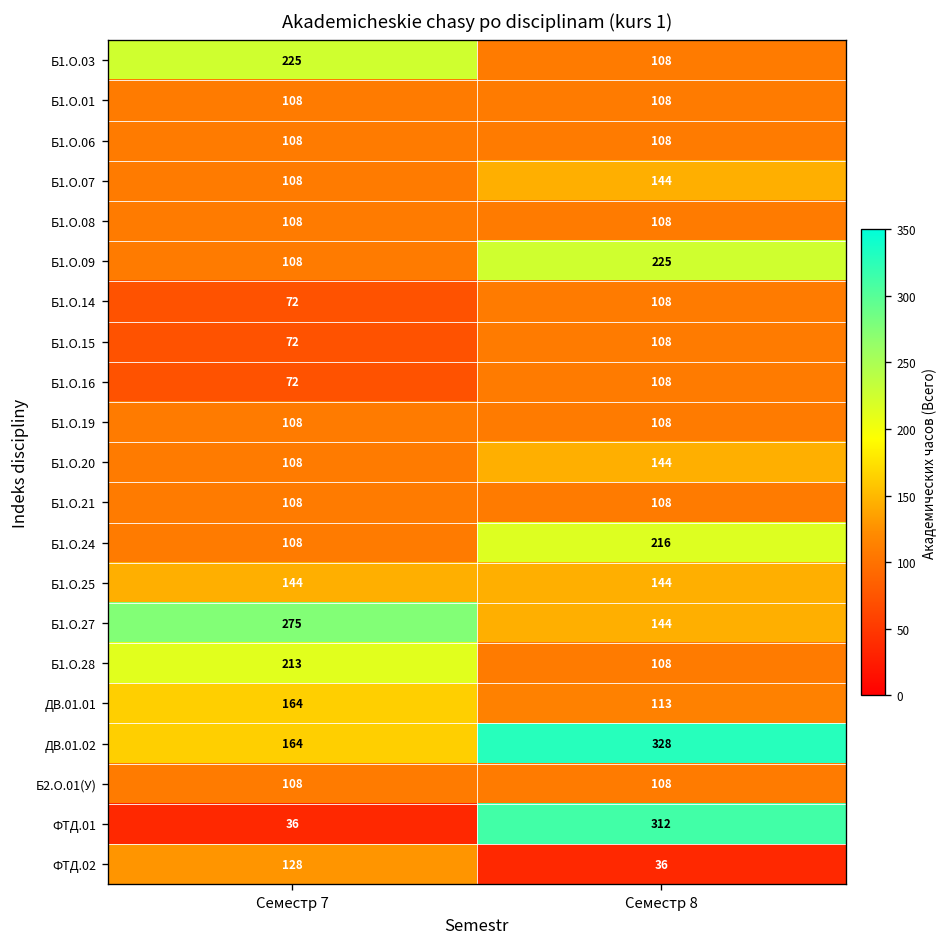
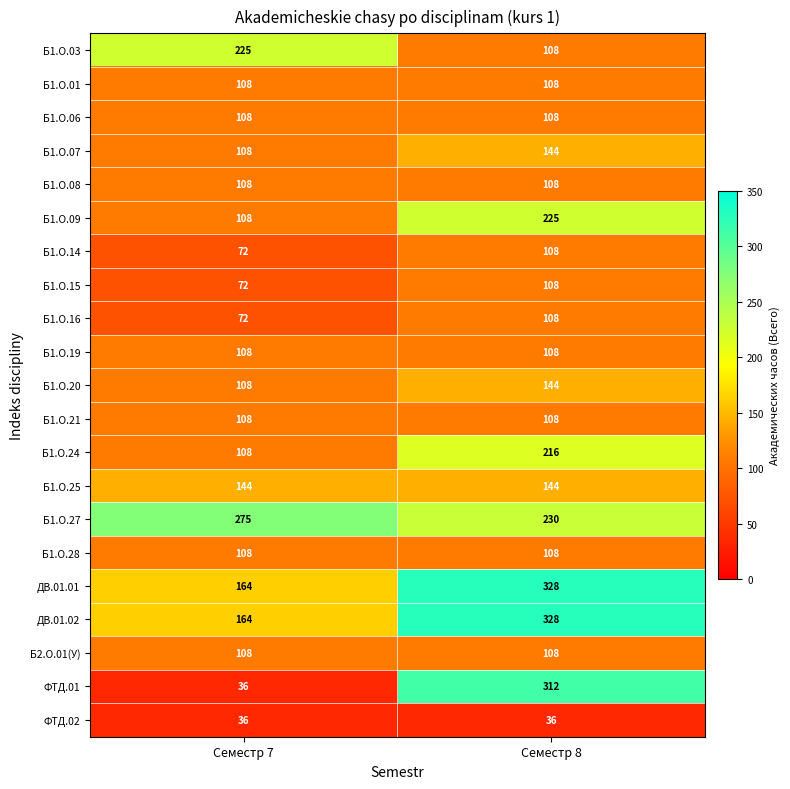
  {
    "Б1.О.03": {
      "Семестр 7": 225,
      "Семестр 8": 108
    },
    "Б1.О.01": {
      "Семестр 7": 108,
      "Семестр 8": 108
    },
    "Б1.О.06": {
      "Семестр 7": 108,
      "Семестр 8": 108
    },
    "Б1.О.07": {
      "Семестр 7": 108,
      "Семестр 8": 144
    },
    "Б1.О.08": {
      "Семестр 7": 108,
      "Семестр 8": 108
    },
    "Б1.О.09": {
      "Семестр 7": 108,
      "Семестр 8": 225
    },
    "Б1.О.14": {
      "Семестр 7": 72,
      "Семестр 8": 108
    },
    "Б1.О.15": {
      "Семестр 7": 72,
      "Семестр 8": 108
    },
    "Б1.О.16": {
      "Семестр 7": 72,
      "Семестр 8": 108
    },
    "Б1.О.19": {
      "Семестр 7": 108,
      "Семестр 8": 108
    },
    "Б1.О.20": {
      "Семестр 7": 108,
      "Семестр 8": 144
    },
    "Б1.О.21": {
      "Семестр 7": 108,
      "Семестр 8": 108
    },
    "Б1.О.24": {
      "Семестр 7": 108,
      "Семестр 8": 216
    },
    "Б1.О.25": {
      "Семестр 7": 144,
      "Семестр 8": 144
    },
    "Б1.О.27": {
      "Семестр 7": 275,
-     "Семестр 8": 144
+     "Семестр 8": 230
    },
    "Б1.О.28": {
-     "Семестр 7": 213,
+     "Семестр 7": 108,
      "Семестр 8": 108
    },
    "ДВ.01.01": {
      "Семестр 7": 164,
-     "Семестр 8": 113
+     "Семестр 8": 328
    },
    "ДВ.01.02": {
      "Семестр 7": 164,
      "Семестр 8": 328
    },
    "Б2.О.01(У)": {
      "Семестр 7": 108,
      "Семестр 8": 108
    },
    "ФТД.01": {
      "Семестр 7": 36,
      "Семестр 8": 312
    },
    "ФТД.02": {
-     "Семестр 7": 128,
+     "Семестр 7": 36,
      "Семестр 8": 36
    }
  }
